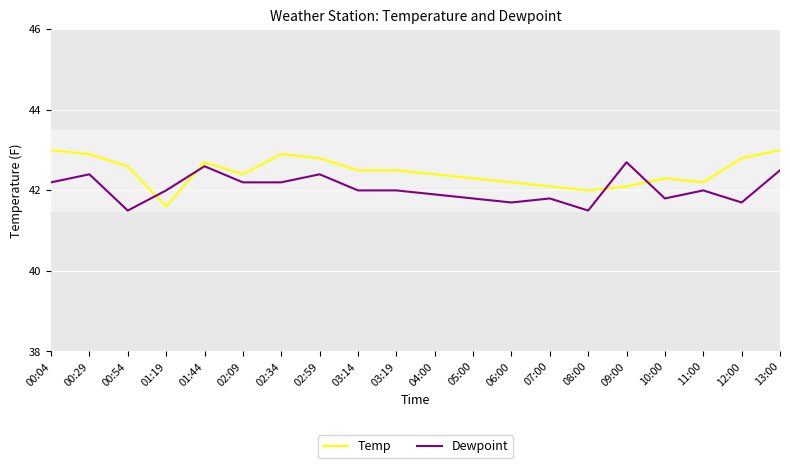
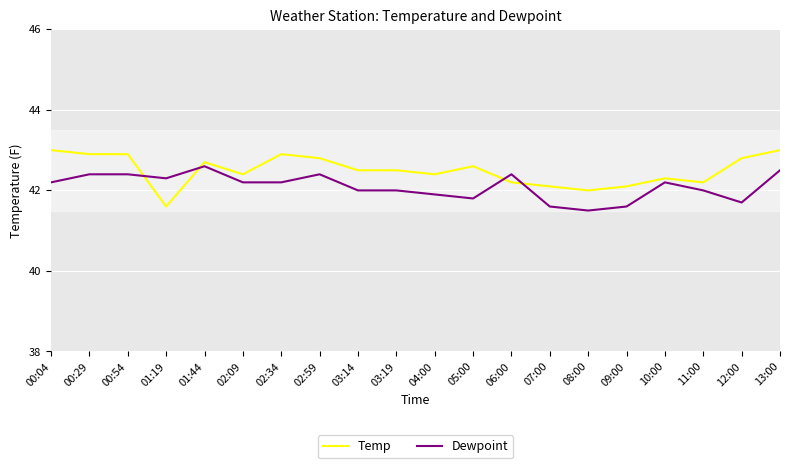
  {
    "Temp": {
      "00:04": 43.0,
      "00:29": 42.9,
-     "00:54": 42.6,
+     "00:54": 42.9,
      "01:19": 41.6,
      "01:44": 42.7,
      "02:09": 42.4,
      "02:34": 42.9,
      "02:59": 42.8,
      "03:14": 42.5,
      "03:19": 42.5,
      "04:00": 42.4,
-     "05:00": 42.3,
+     "05:00": 42.6,
      "06:00": 42.2,
      "07:00": 42.1,
      "08:00": 42.0,
      "09:00": 42.1,
      "10:00": 42.3,
      "11:00": 42.2,
      "12:00": 42.8,
      "13:00": 43.0
    },
    "Dewpoint": {
      "00:04": 42.2,
      "00:29": 42.4,
-     "00:54": 41.5,
-     "01:19": 42.0,
+     "00:54": 42.4,
+     "01:19": 42.3,
      "01:44": 42.6,
      "02:09": 42.2,
      "02:34": 42.2,
      "02:59": 42.4,
      "03:14": 42.0,
      "03:19": 42.0,
      "04:00": 41.9,
      "05:00": 41.8,
-     "06:00": 41.7,
-     "07:00": 41.8,
+     "06:00": 42.4,
+     "07:00": 41.6,
      "08:00": 41.5,
-     "09:00": 42.7,
-     "10:00": 41.8,
+     "09:00": 41.6,
+     "10:00": 42.2,
      "11:00": 42.0,
      "12:00": 41.7,
      "13:00": 42.5
    }
  }
